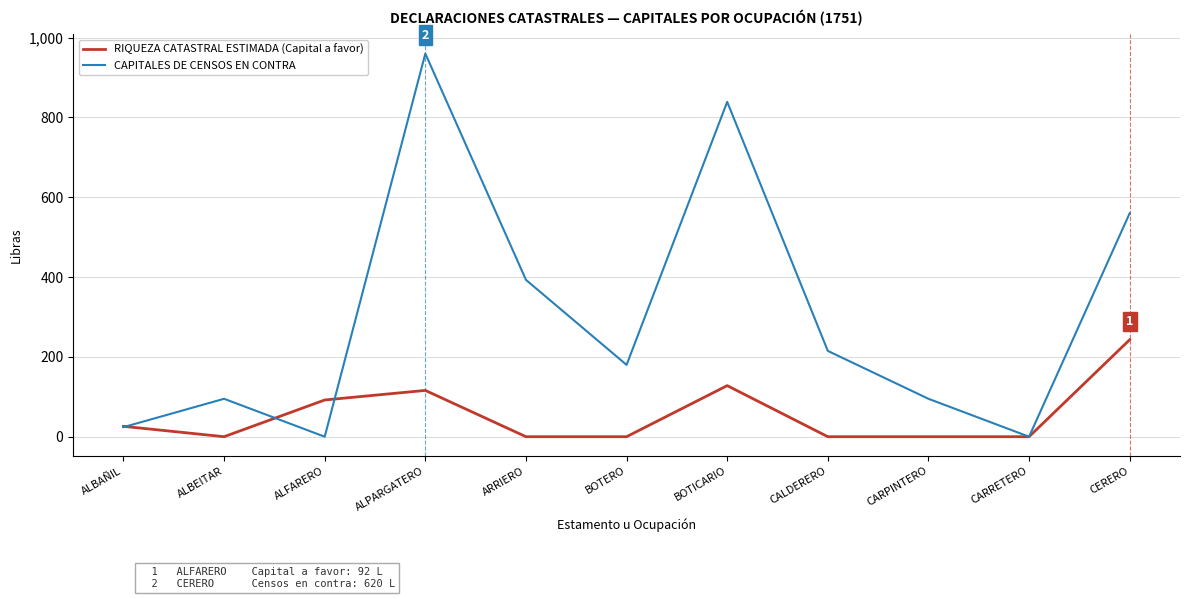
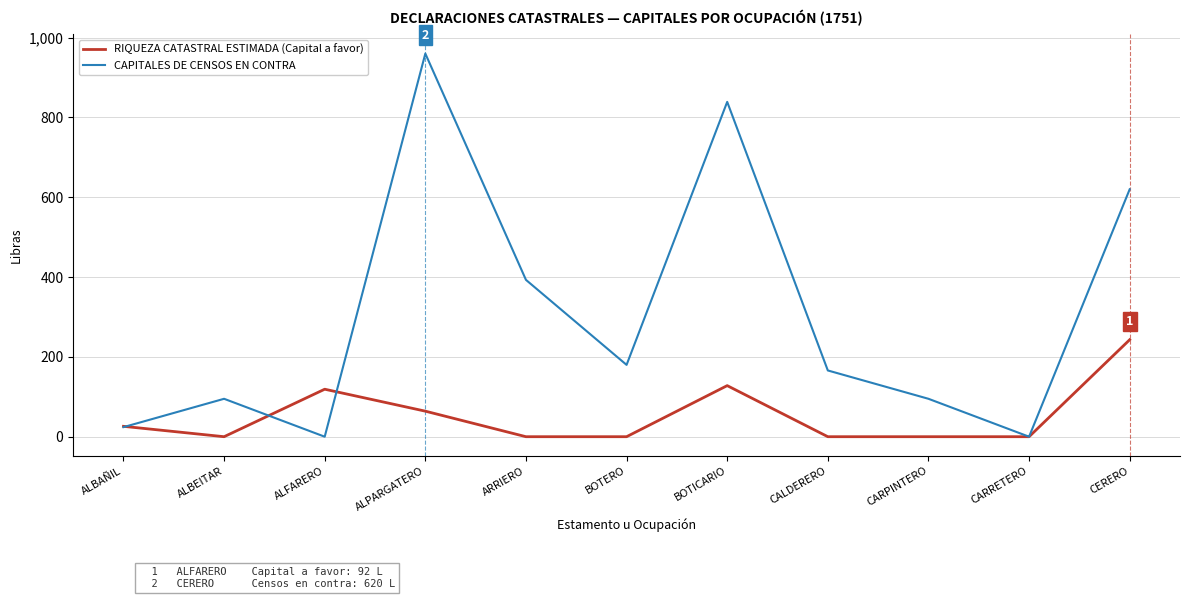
  {
    "RIQUEZA CATASTRAL ESTIMADA (Capital a favor)": {
      "ALBEITAR": 0,
-     "ALFARERO": 90,
-     "ALPARGATERO": 120,
+     "ALFARERO": 120,
+     "ALPARGATERO": 60,
      "ARRIERO": 0,
      "BOTERO": 0,
      "BOTICARIO": 130,
      "CALDERERO": 0,
      "CARPINTERO": 0
    },
    "CAPITALES DE CENSOS EN CONTRA": {
      "ALBEITAR": 100,
      "ALFARERO": 0,
      "ARRIERO": 390,
      "BOTERO": 180,
      "BOTICARIO": 840,
-     "CALDERERO": 220,
+     "CALDERERO": 170,
      "CARPINTERO": 100,
-     "CERERO": 560
+     "CERERO": 620
    }
  }
